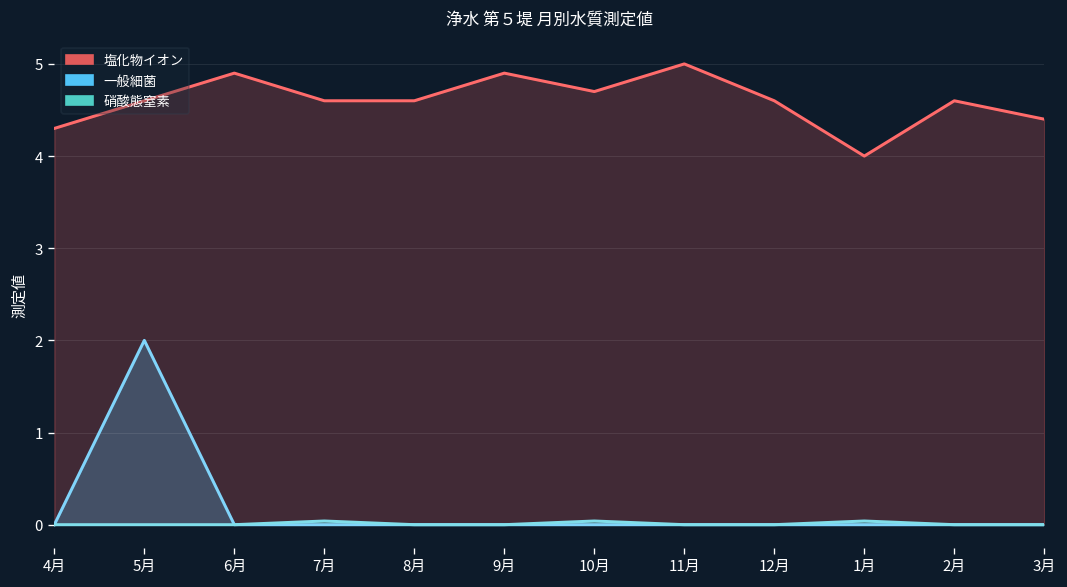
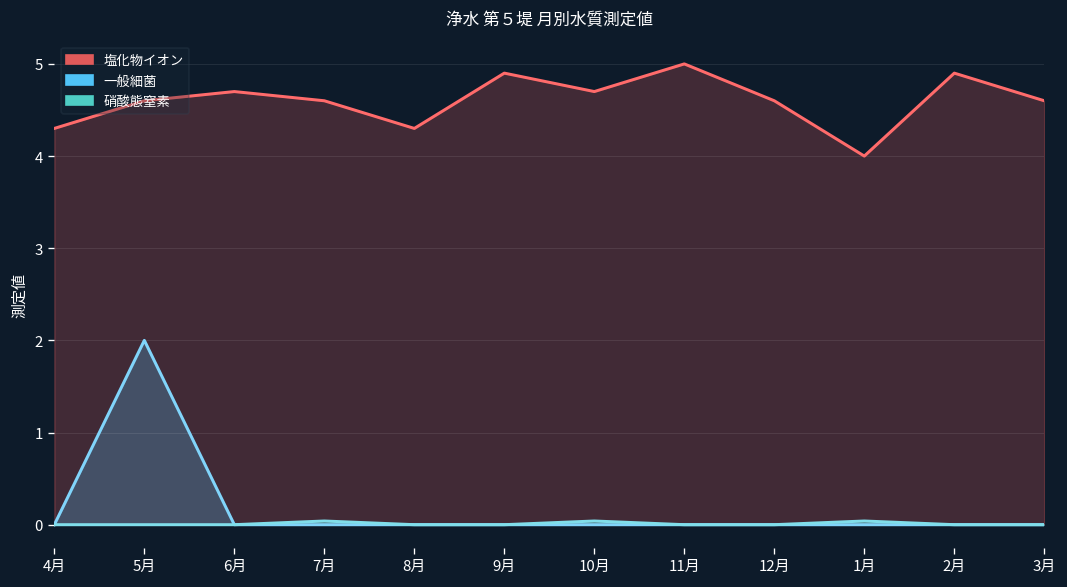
  {
    "塩化物イオン": {
      "4月": 4.3,
-     "6月": 4.9,
+     "6月": 4.7,
      "7月": 4.6,
-     "8月": 4.6,
+     "8月": 4.3,
      "9月": 4.9,
      "10月": 4.7,
      "11月": 5.0,
      "12月": 4.6,
      "1月": 4.0,
-     "2月": 4.6,
-     "3月": 4.4
+     "2月": 4.9,
+     "3月": 4.6
    }
  }
